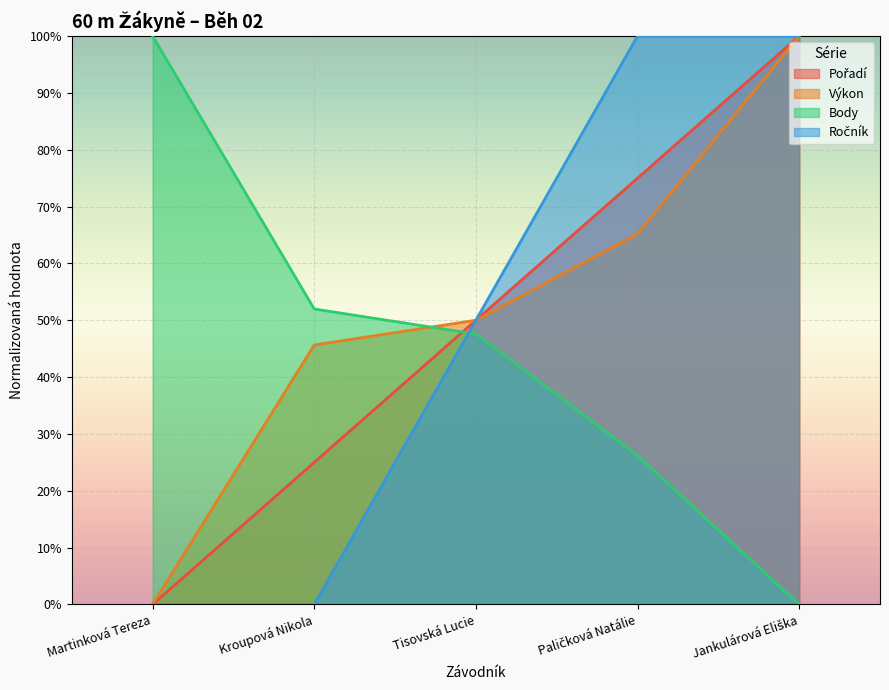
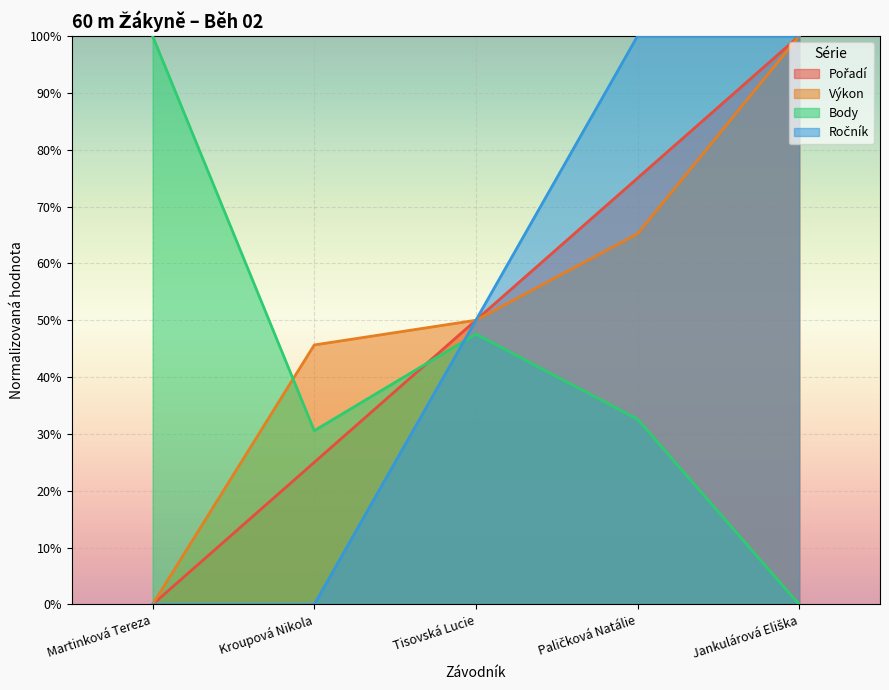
  {
    "Body": {
      "Martinková Tereza": "100%",
-     "Kroupová Nikola": "52%",
+     "Kroupová Nikola": "31%",
      "Tisovská Lucie": "48%",
-     "Paličková Natálie": "26%",
+     "Paličková Natálie": "33%",
      "Jankulárová Eliška": "0%"
    },
    "Ročník": {
      "Kroupová Nikola": "0%",
      "Paličková Natálie": "100%"
    }
  }
